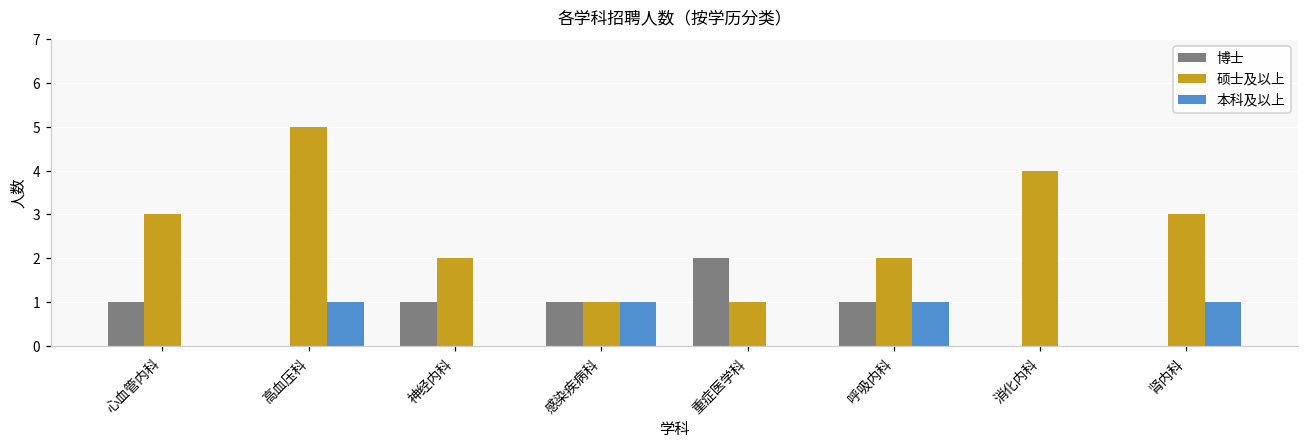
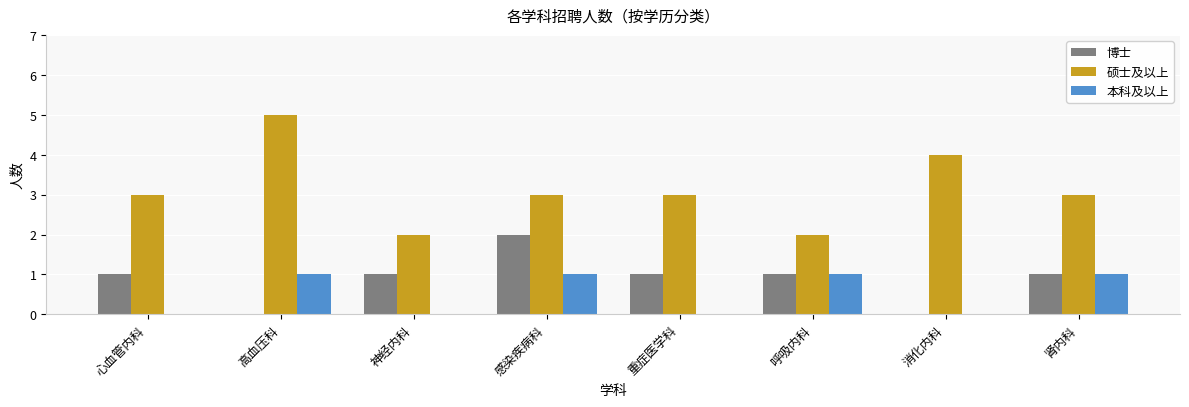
  {
    "博士": {
      "心血管内科": 1,
      "高血压科": 0,
      "神经内科": 1,
-     "感染疾病科": 1,
-     "重症医学科": 2,
+     "感染疾病科": 2,
+     "重症医学科": 1,
      "呼吸内科": 1,
      "消化内科": 0,
-     "肾内科": 0
+     "肾内科": 1
    },
    "硕士及以上": {
      "心血管内科": 3,
      "高血压科": 5,
      "神经内科": 2,
-     "感染疾病科": 1,
-     "重症医学科": 1,
+     "感染疾病科": 3,
+     "重症医学科": 3,
      "呼吸内科": 2,
      "消化内科": 4,
      "肾内科": 3
    },
    "本科及以上": {
      "心血管内科": 0,
      "高血压科": 1,
      "神经内科": 0,
      "感染疾病科": 1,
      "重症医学科": 0,
      "呼吸内科": 1,
      "消化内科": 0,
      "肾内科": 1
    }
  }
